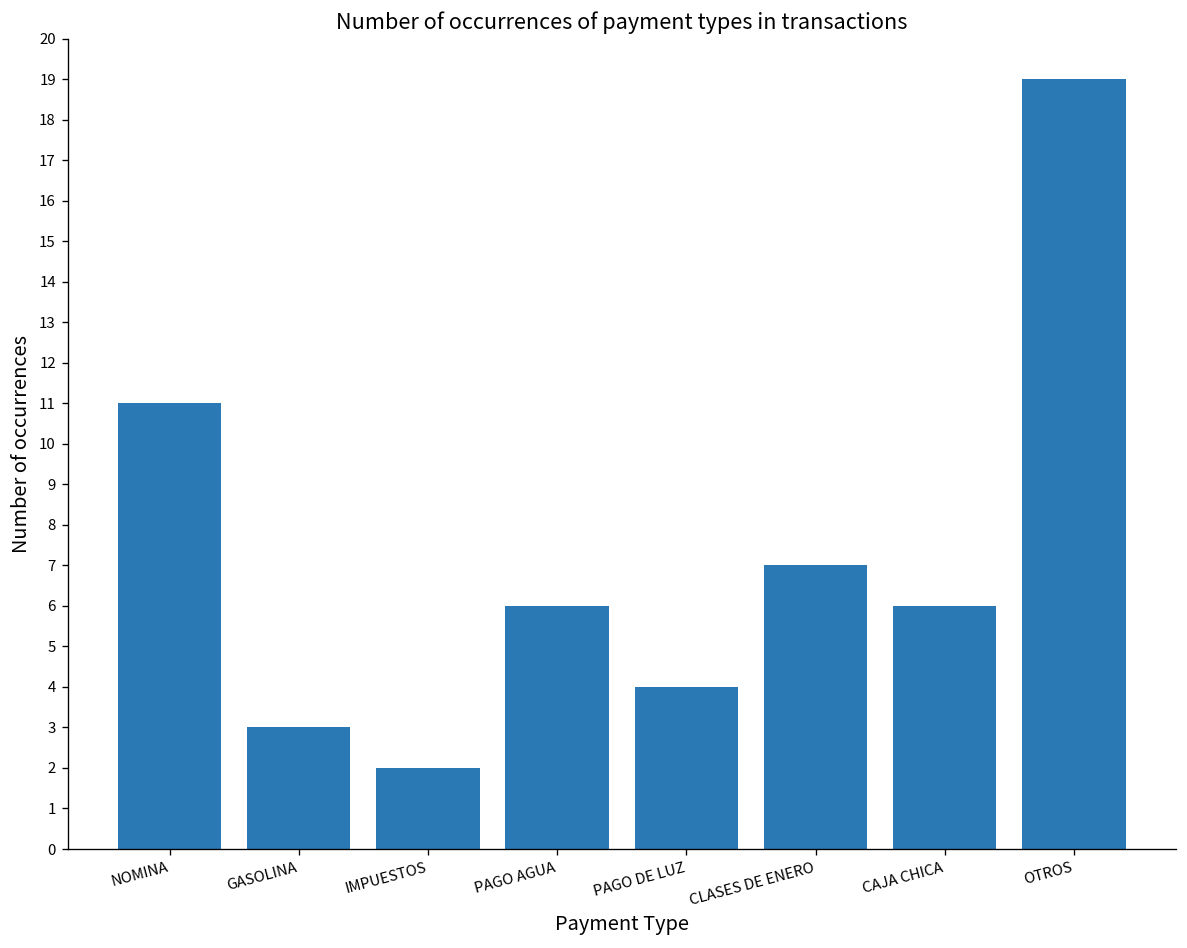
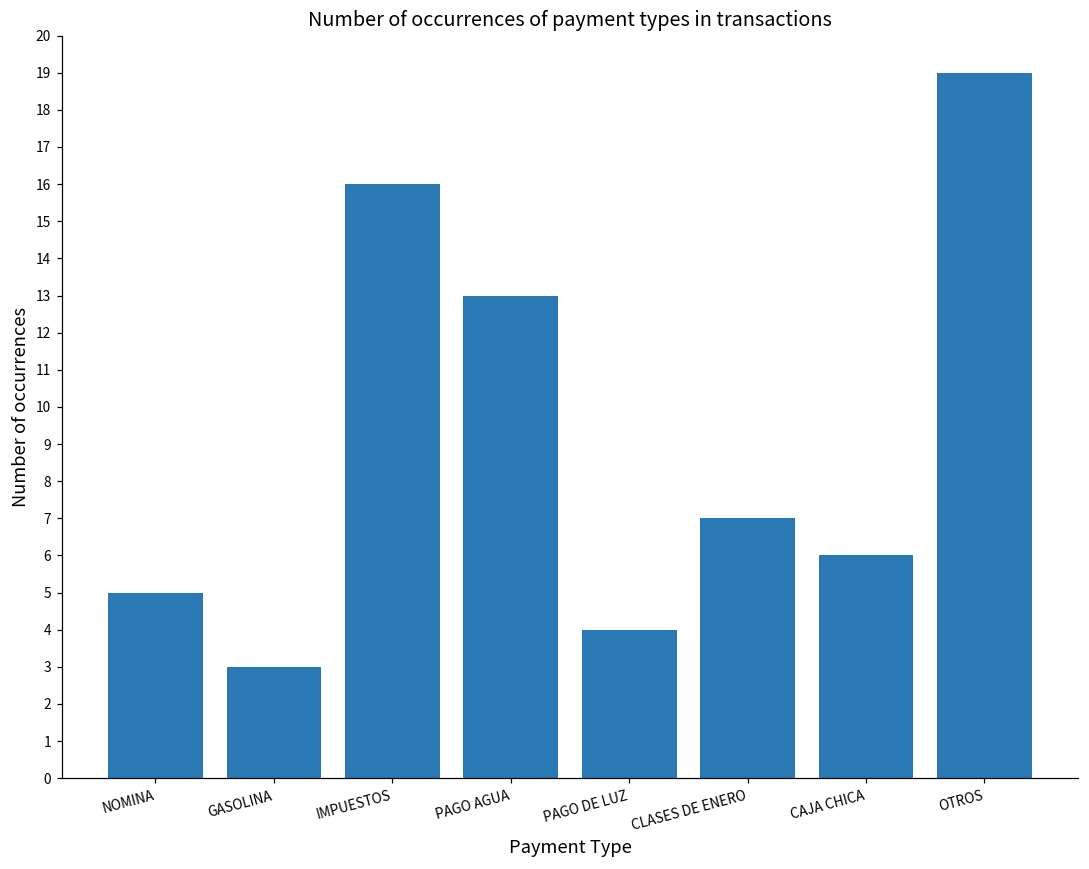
  {
-   "NOMINA": 11,
+   "NOMINA": 5,
    "GASOLINA": 3,
-   "IMPUESTOS": 2,
-   "PAGO AGUA": 6,
+   "IMPUESTOS": 16,
+   "PAGO AGUA": 13,
    "PAGO DE LUZ": 4,
    "CLASES DE ENERO": 7,
    "CAJA CHICA": 6,
    "OTROS": 19
  }
